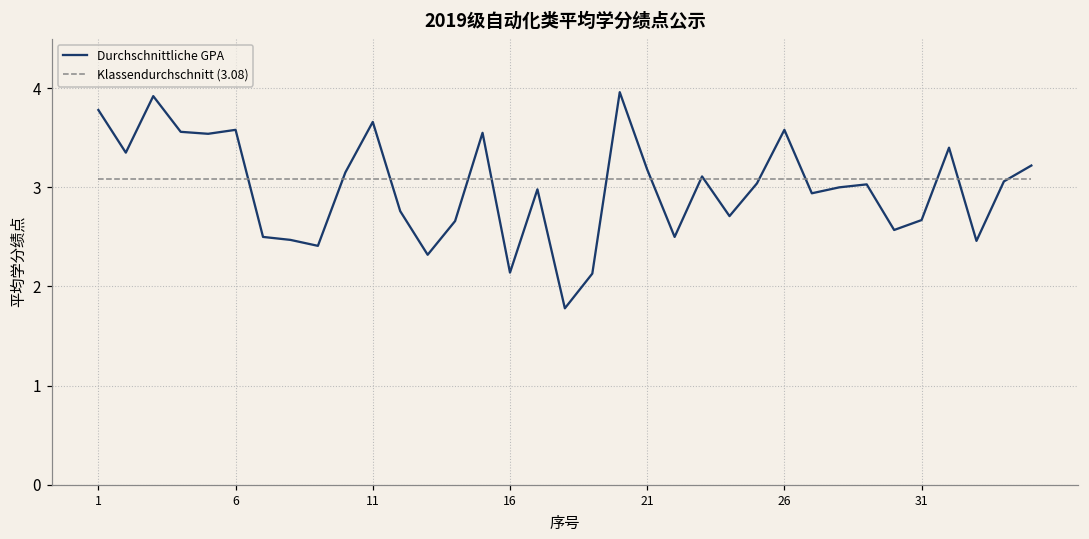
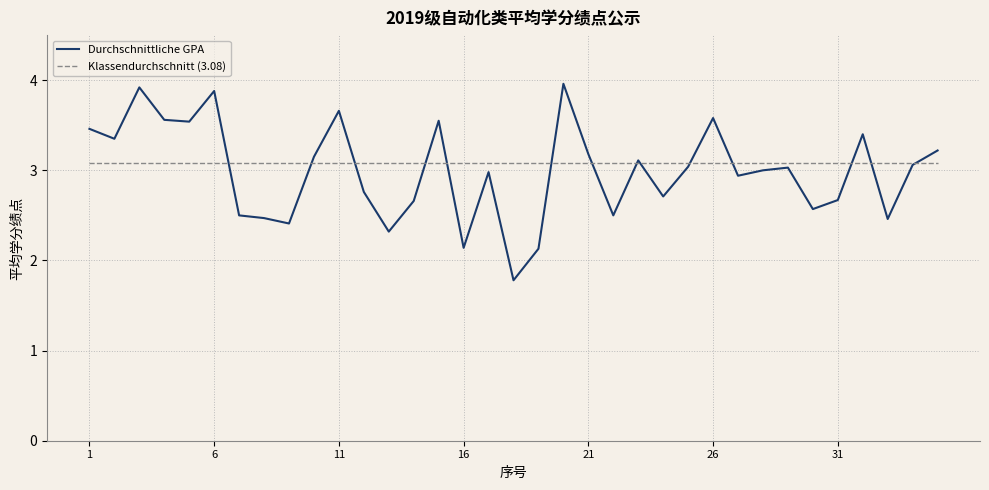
  {
    "Durchschnittliche GPA": {
-     "1": 3.8,
-     "6": 3.6,
+     "1": 3.5,
+     "6": 3.9,
      "11": 3.7,
      "16": 2.1,
      "21": 3.2,
      "26": 3.6,
      "31": 2.7
    },
    "Klassendurchschnitt (3.08)": {
      "1": 3.1,
      "6": 3.1,
      "11": 3.1,
      "16": 3.1,
      "21": 3.1,
      "26": 3.1,
      "31": 3.1
    }
  }
